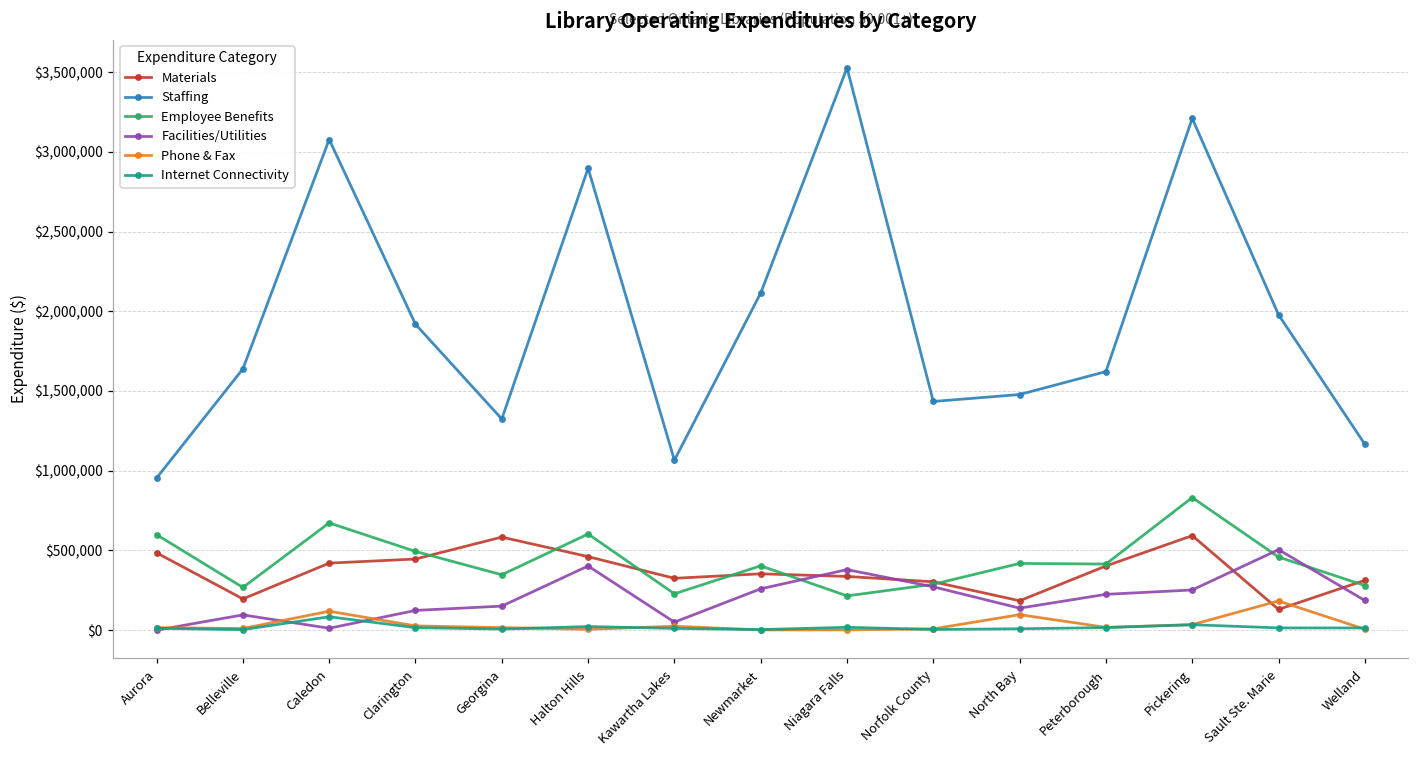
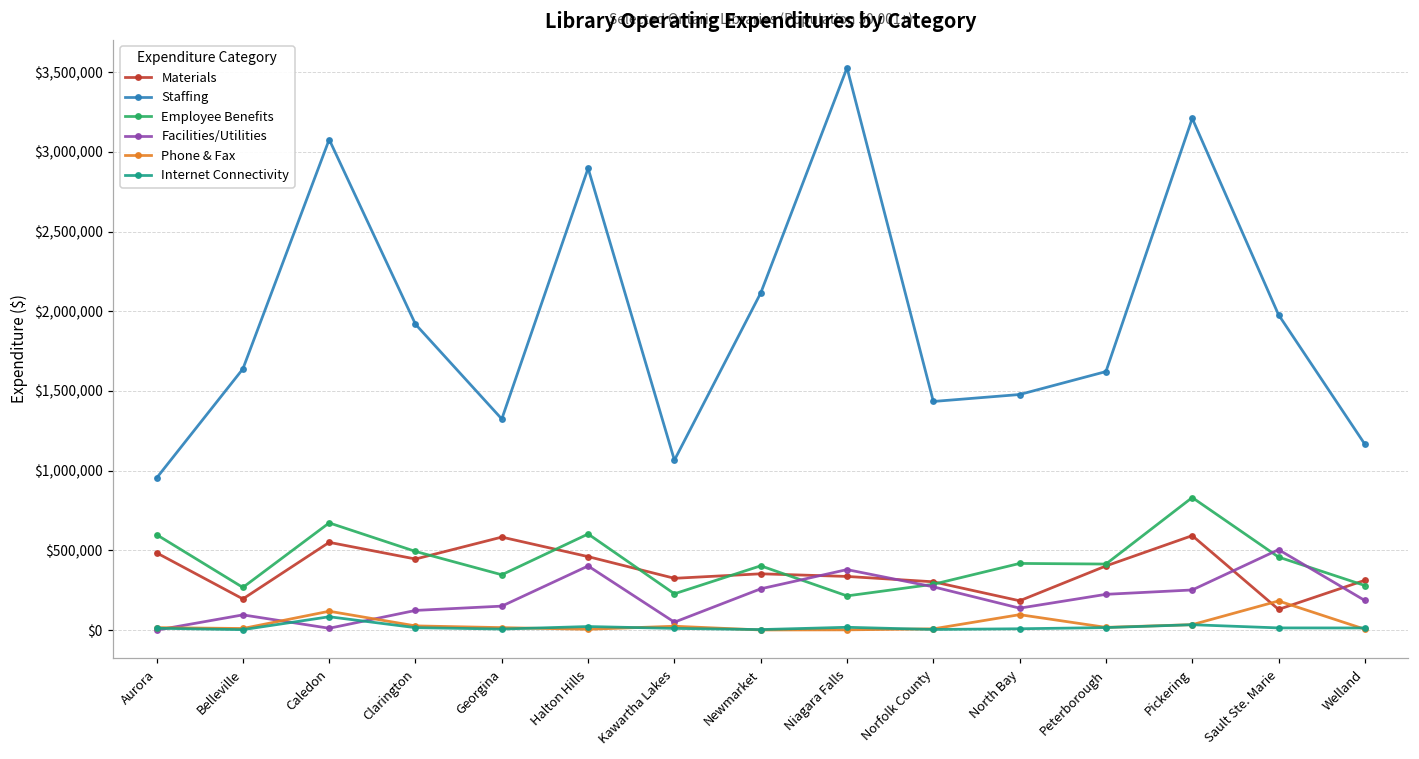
  {
    "Materials": {
      "Aurora": "$480,000",
      "Belleville": "$200,000",
-     "Caledon": "$420,000",
+     "Caledon": "$550,000",
      "Clarington": "$450,000",
      "Georgina": "$580,000",
      "Halton Hills": "$460,000",
      "Kawartha Lakes": "$330,000",
      "Newmarket": "$350,000",
      "Niagara Falls": "$340,000",
      "North Bay": "$180,000",
      "Pickering": "$590,000",
      "Sault Ste. Marie": "$130,000",
      "Welland": "$310,000"
    },
    "Staffing": {
      "Aurora": "$950,000",
      "Belleville": "$1,640,000",
      "Caledon": "$3,080,000",
      "Clarington": "$1,920,000",
      "Georgina": "$1,320,000",
      "Halton Hills": "$2,900,000",
      "Kawartha Lakes": "$1,070,000",
      "Newmarket": "$2,110,000",
      "Niagara Falls": "$3,530,000",
      "Norfolk County": "$1,430,000",
      "North Bay": "$1,480,000",
      "Peterborough": "$1,620,000",
      "Pickering": "$3,210,000",
      "Sault Ste. Marie": "$1,980,000",
      "Welland": "$1,170,000"
    },
    "Facilities/Utilities": {
      "Belleville": "$100,000",
      "Caledon": "$10,000",
      "Clarington": "$120,000",
      "Georgina": "$150,000",
      "Halton Hills": "$400,000",
      "Kawartha Lakes": "$50,000",
      "Newmarket": "$260,000",
      "Niagara Falls": "$380,000",
      "North Bay": "$140,000",
      "Peterborough": "$220,000",
      "Pickering": "$250,000",
      "Sault Ste. Marie": "$500,000",
      "Welland": "$190,000"
    },
    "Phone & Fax": {
      "Caledon": "$120,000",
      "North Bay": "$100,000",
      "Sault Ste. Marie": "$180,000"
    }
  }
